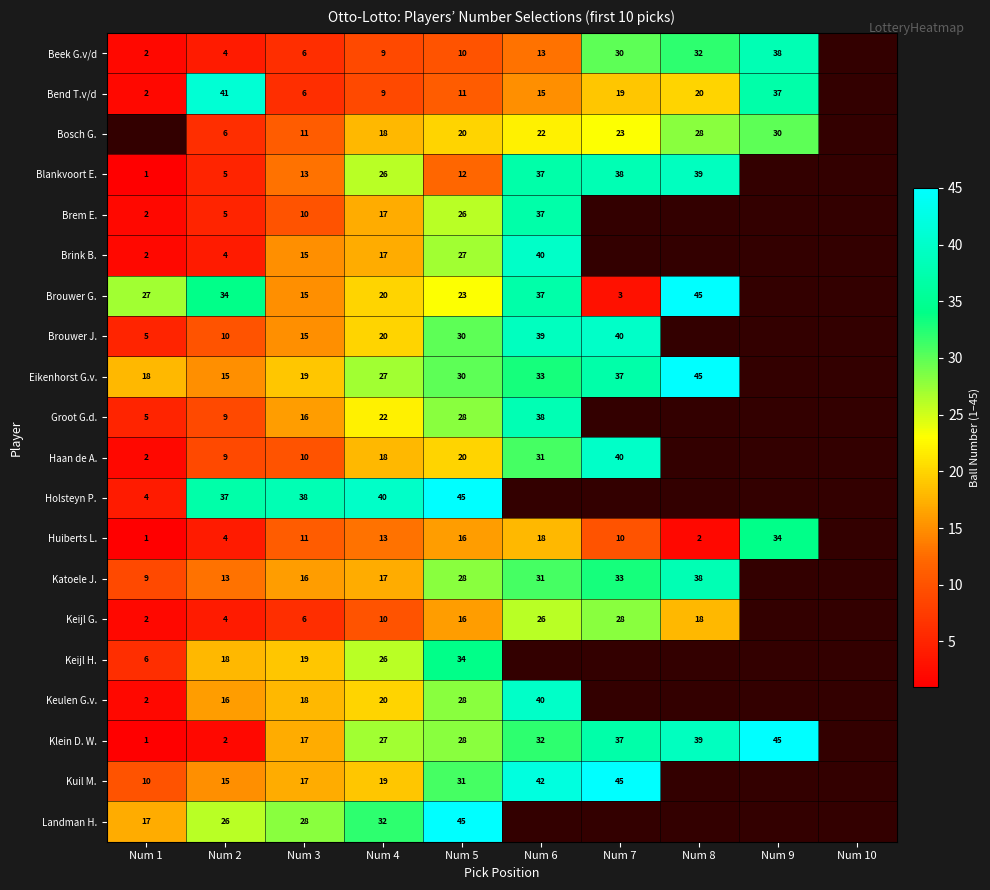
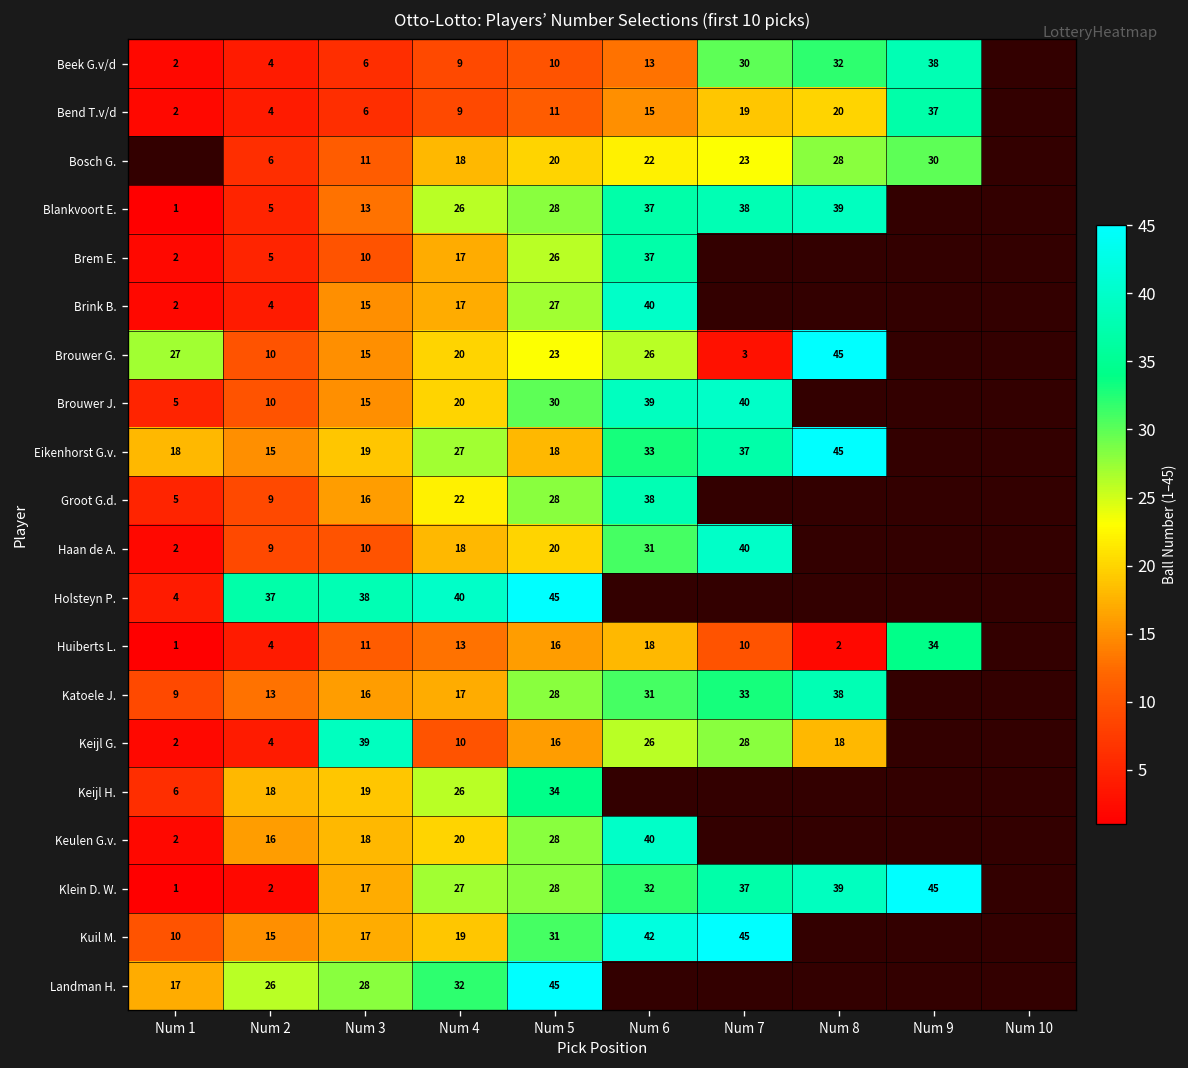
  {
    "Beek G.v/d": {
      "Num 1": 2,
      "Num 2": 4,
      "Num 3": 6,
      "Num 4": 9,
      "Num 5": 10,
      "Num 6": 13,
      "Num 7": 30,
      "Num 8": 32,
      "Num 9": 38
    },
    "Bend T.v/d": {
      "Num 1": 2,
-     "Num 2": 41,
+     "Num 2": 4,
      "Num 3": 6,
      "Num 4": 9,
      "Num 5": 11,
      "Num 6": 15,
      "Num 7": 19,
      "Num 8": 20,
      "Num 9": 37
    },
    "Bosch G.": {
      "Num 2": 6,
      "Num 3": 11,
      "Num 4": 18,
      "Num 5": 20,
      "Num 6": 22,
      "Num 7": 23,
      "Num 8": 28,
      "Num 9": 30
    },
    "Blankvoort E.": {
      "Num 1": 1,
      "Num 2": 5,
      "Num 3": 13,
      "Num 4": 26,
-     "Num 5": 12,
+     "Num 5": 28,
      "Num 6": 37,
      "Num 7": 38,
      "Num 8": 39
    },
    "Brem E.": {
      "Num 1": 2,
      "Num 2": 5,
      "Num 3": 10,
      "Num 4": 17,
      "Num 5": 26,
      "Num 6": 37
    },
    "Brink B.": {
      "Num 1": 2,
      "Num 2": 4,
      "Num 3": 15,
      "Num 4": 17,
      "Num 5": 27,
      "Num 6": 40
    },
    "Brouwer G.": {
      "Num 1": 27,
-     "Num 2": 34,
+     "Num 2": 10,
      "Num 3": 15,
      "Num 4": 20,
      "Num 5": 23,
-     "Num 6": 37,
+     "Num 6": 26,
      "Num 7": 3,
      "Num 8": 45
    },
    "Brouwer J.": {
      "Num 1": 5,
      "Num 2": 10,
      "Num 3": 15,
      "Num 4": 20,
      "Num 5": 30,
      "Num 6": 39,
      "Num 7": 40
    },
    "Eikenhorst G.v.": {
      "Num 1": 18,
      "Num 2": 15,
      "Num 3": 19,
      "Num 4": 27,
-     "Num 5": 30,
+     "Num 5": 18,
      "Num 6": 33,
      "Num 7": 37,
      "Num 8": 45
    },
    "Groot G.d.": {
      "Num 1": 5,
      "Num 2": 9,
      "Num 3": 16,
      "Num 4": 22,
      "Num 5": 28,
      "Num 6": 38
    },
    "Haan de A.": {
      "Num 1": 2,
      "Num 2": 9,
      "Num 3": 10,
      "Num 4": 18,
      "Num 5": 20,
      "Num 6": 31,
      "Num 7": 40
    },
    "Holsteyn P.": {
      "Num 1": 4,
      "Num 2": 37,
      "Num 3": 38,
      "Num 4": 40,
      "Num 5": 45
    },
    "Huiberts L.": {
      "Num 1": 1,
      "Num 2": 4,
      "Num 3": 11,
      "Num 4": 13,
      "Num 5": 16,
      "Num 6": 18,
      "Num 7": 10,
      "Num 8": 2,
      "Num 9": 34
    },
    "Katoele J.": {
      "Num 1": 9,
      "Num 2": 13,
      "Num 3": 16,
      "Num 4": 17,
      "Num 5": 28,
      "Num 6": 31,
      "Num 7": 33,
      "Num 8": 38
    },
    "Keijl G.": {
      "Num 1": 2,
      "Num 2": 4,
-     "Num 3": 6,
+     "Num 3": 39,
      "Num 4": 10,
      "Num 5": 16,
      "Num 6": 26,
      "Num 7": 28,
      "Num 8": 18
    },
    "Keijl H.": {
      "Num 1": 6,
      "Num 2": 18,
      "Num 3": 19,
      "Num 4": 26,
      "Num 5": 34
    },
    "Keulen G.v.": {
      "Num 1": 2,
      "Num 2": 16,
      "Num 3": 18,
      "Num 4": 20,
      "Num 5": 28,
      "Num 6": 40
    },
    "Klein D. W.": {
      "Num 1": 1,
      "Num 2": 2,
      "Num 3": 17,
      "Num 4": 27,
      "Num 5": 28,
      "Num 6": 32,
      "Num 7": 37,
      "Num 8": 39,
      "Num 9": 45
    },
    "Kuil M.": {
      "Num 1": 10,
      "Num 2": 15,
      "Num 3": 17,
      "Num 4": 19,
      "Num 5": 31,
      "Num 6": 42,
      "Num 7": 45
    },
    "Landman H.": {
      "Num 1": 17,
      "Num 2": 26,
      "Num 3": 28,
      "Num 4": 32,
      "Num 5": 45
    }
  }
